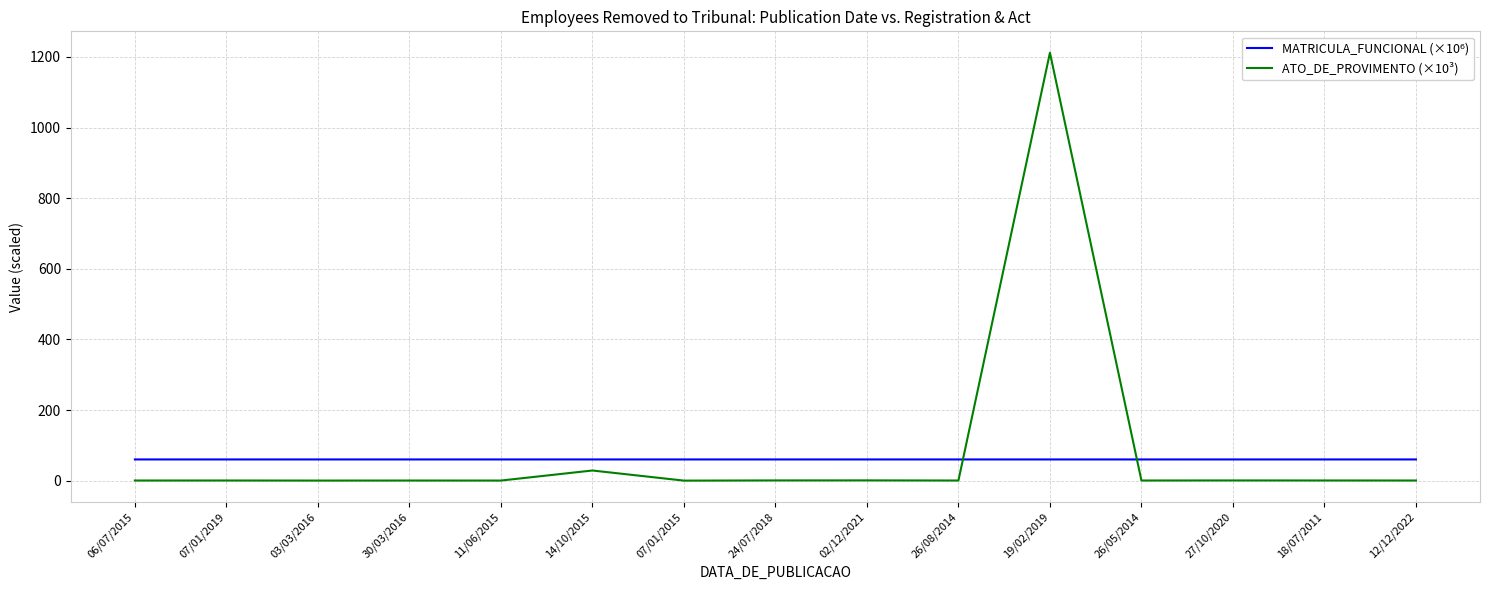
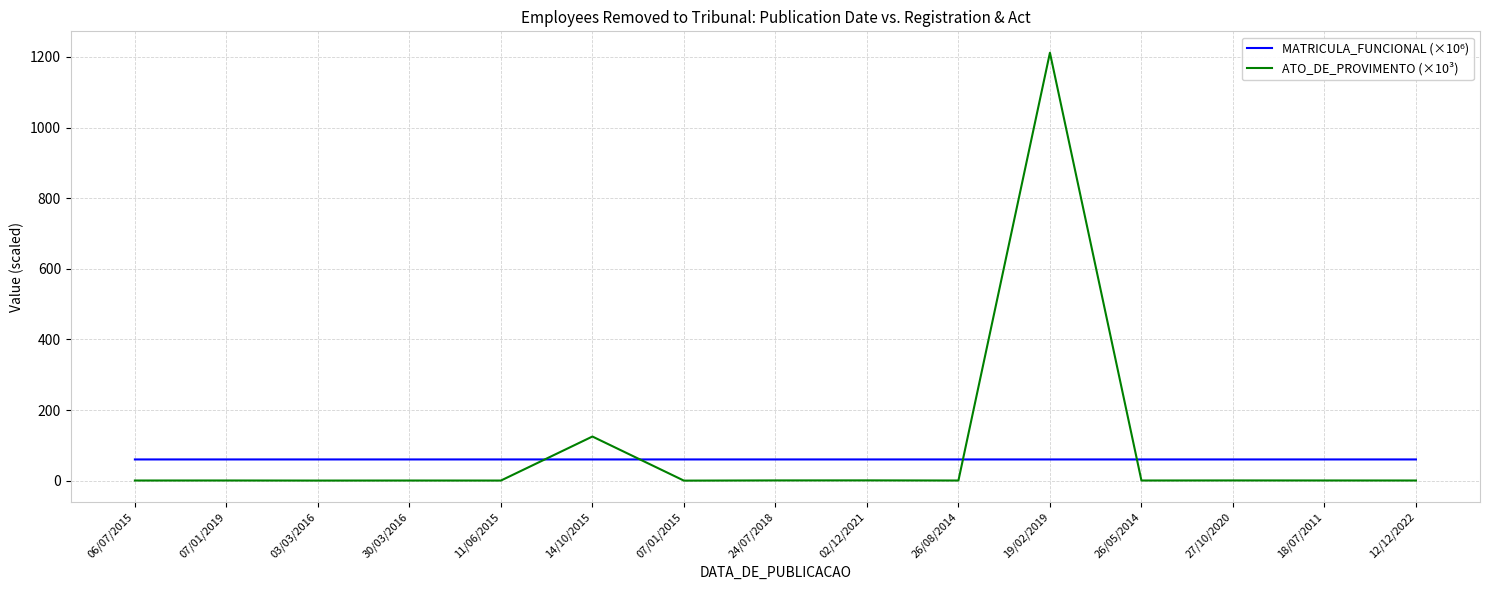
  {
    "MATRICULA_FUNCIONAL (×10⁶)": {
      "06/07/2015": 60,
      "07/01/2019": 60,
      "03/03/2016": 60,
      "30/03/2016": 60,
      "11/06/2015": 60,
      "14/10/2015": 60,
      "07/01/2015": 60,
      "24/07/2018": 60,
      "02/12/2021": 60,
      "26/08/2014": 60,
      "19/02/2019": 60,
      "26/05/2014": 60,
      "27/10/2020": 60,
      "18/07/2011": 60,
      "12/12/2022": 60
    },
    "ATO_DE_PROVIMENTO (×10³)": {
      "06/07/2015": 0,
      "07/01/2019": 0,
      "03/03/2016": 0,
      "30/03/2016": 0,
      "11/06/2015": 0,
-     "14/10/2015": 30,
+     "14/10/2015": 120,
      "07/01/2015": 0,
      "24/07/2018": 0,
      "02/12/2021": 0,
      "26/08/2014": 0,
      "19/02/2019": 1210,
      "26/05/2014": 0,
      "27/10/2020": 0,
      "18/07/2011": 0,
      "12/12/2022": 0
    }
  }
